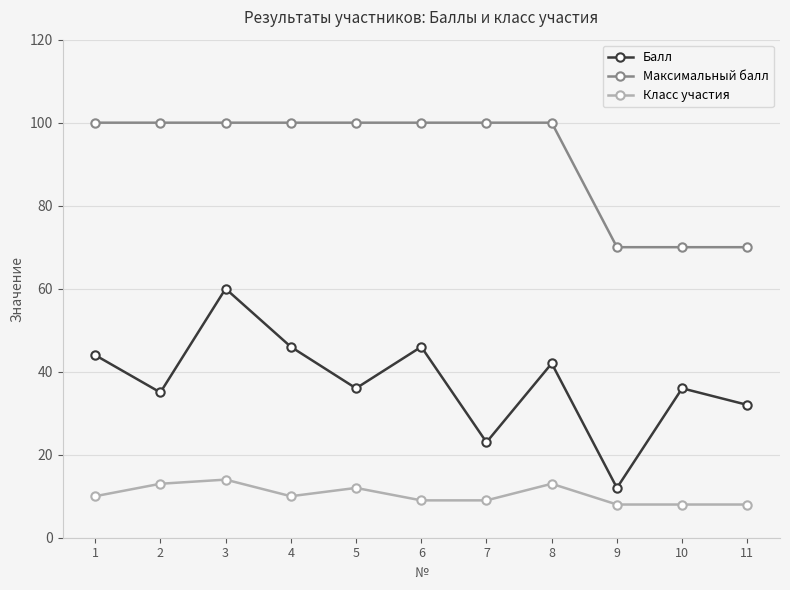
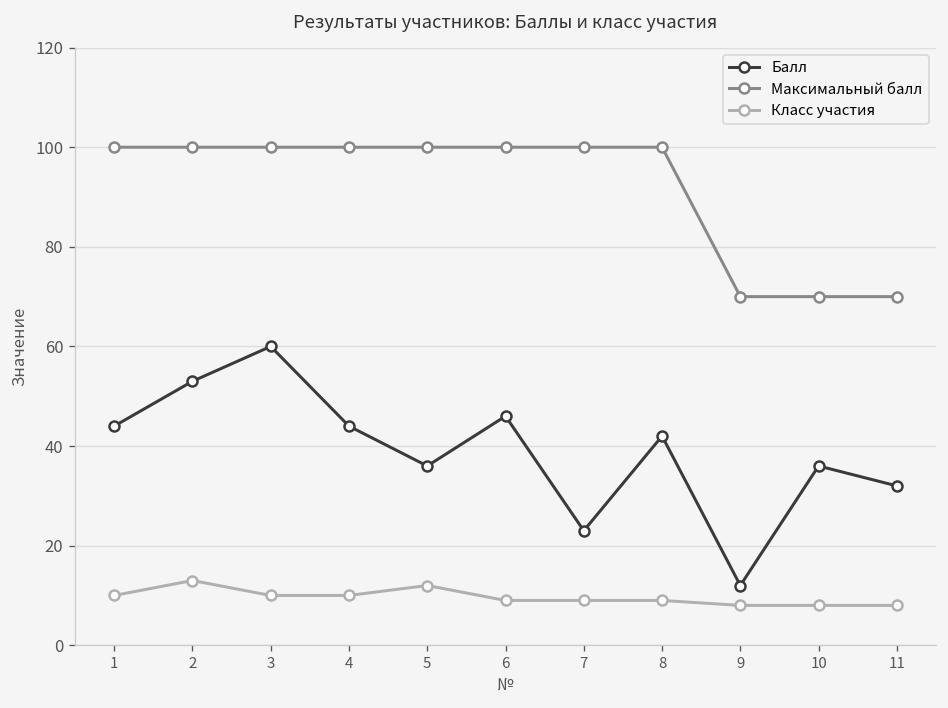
  {
    "Балл": {
      "1": 44,
-     "2": 35,
+     "2": 53,
      "3": 60,
-     "4": 46,
+     "4": 44,
      "5": 36,
      "6": 46,
      "7": 23,
      "8": 42,
      "9": 12,
      "10": 36,
      "11": 32
    },
    "Максимальный балл": {
      "1": 100,
      "2": 100,
      "3": 100,
      "4": 100,
      "5": 100,
      "6": 100,
      "7": 100,
      "8": 100,
      "9": 70,
      "10": 70,
      "11": 70
    },
    "Класс участия": {
      "1": 10,
      "2": 13,
-     "3": 14,
+     "3": 10,
      "4": 10,
      "5": 12,
      "6": 9,
      "7": 9,
-     "8": 13,
+     "8": 9,
      "9": 8,
      "10": 8,
      "11": 8
    }
  }
